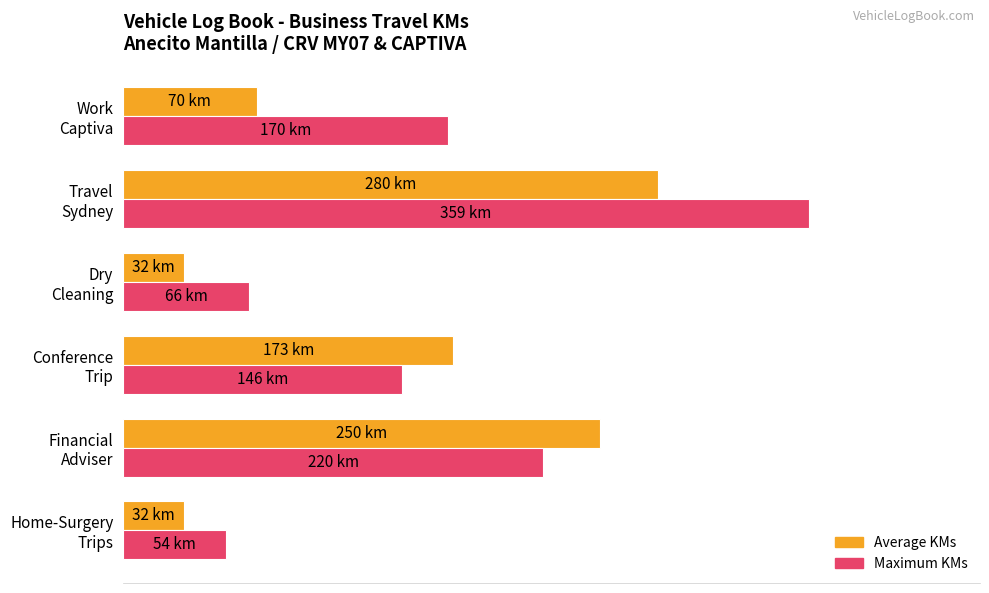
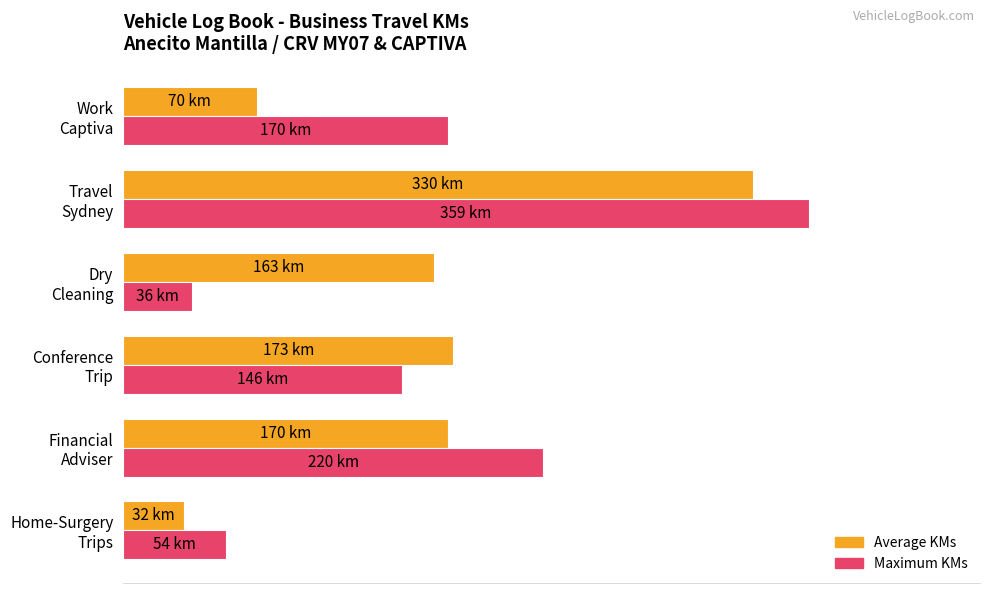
  {
    "Average KMs": {
      "Work Captiva": 70,
-     "Travel Sydney": 280,
-     "Dry Cleaning": 32,
+     "Travel Sydney": 330,
+     "Dry Cleaning": 163,
      "Conference Trip": 173,
-     "Financial Adviser": 250,
+     "Financial Adviser": 170,
      "Home-Surgery Trips": 32
    },
    "Maximum KMs": {
      "Work Captiva": 170,
      "Travel Sydney": 359,
-     "Dry Cleaning": 66,
+     "Dry Cleaning": 36,
      "Conference Trip": 146,
      "Financial Adviser": 220,
      "Home-Surgery Trips": 54
    }
  }
